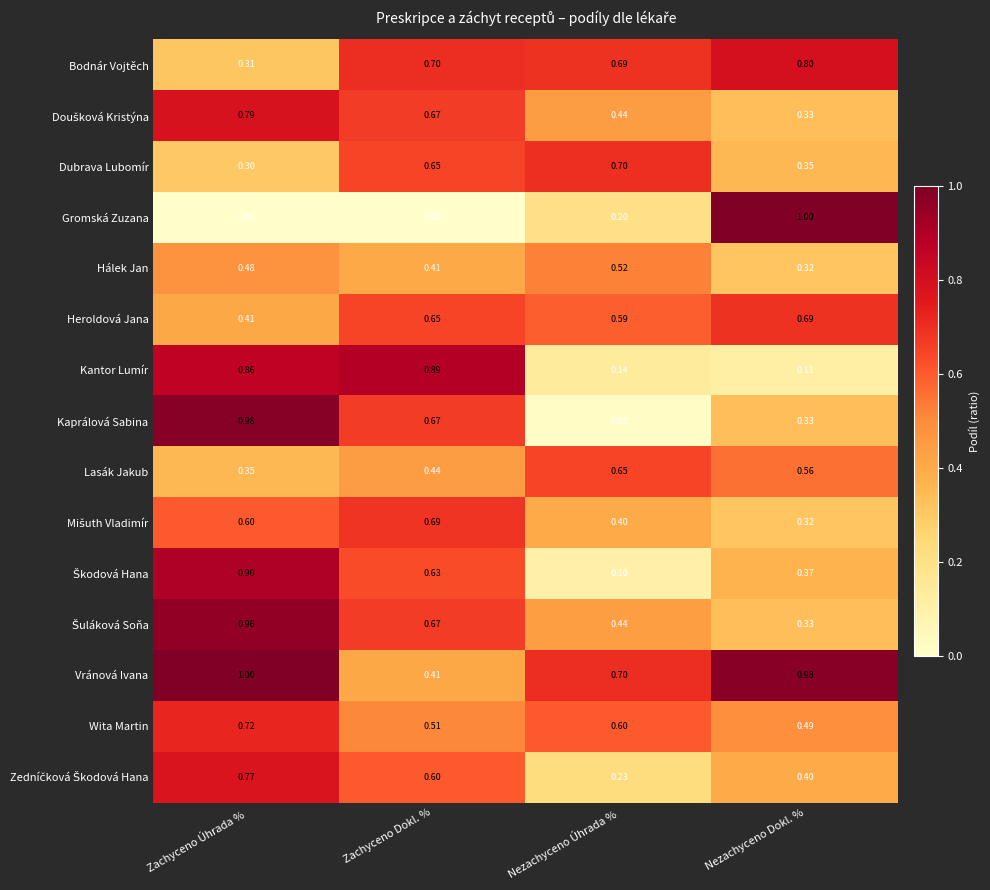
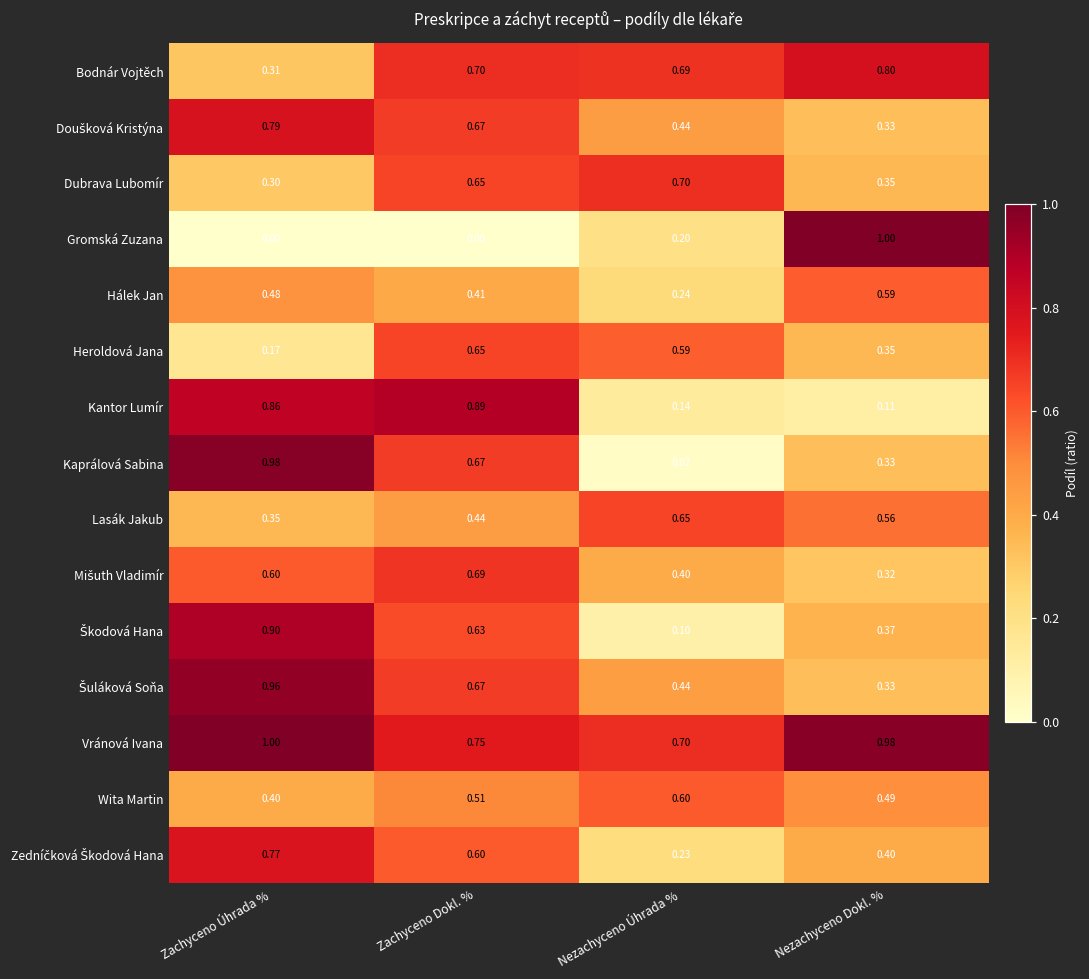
  {
    "Bodnár Vojtěch": {
      "Zachyceno Úhrada %": 0.31,
      "Zachyceno Dokl. %": 0.70,
      "Nezachyceno Úhrada %": 0.69,
      "Nezachyceno Dokl. %": 0.80
    },
    "Doušková Kristýna": {
      "Zachyceno Úhrada %": 0.79,
      "Zachyceno Dokl. %": 0.67,
      "Nezachyceno Úhrada %": 0.44,
      "Nezachyceno Dokl. %": 0.33
    },
    "Dubrava Lubomír": {
      "Zachyceno Úhrada %": 0.30,
      "Zachyceno Dokl. %": 0.65,
      "Nezachyceno Úhrada %": 0.70,
      "Nezachyceno Dokl. %": 0.35
    },
    "Gromská Zuzana": {
      "Zachyceno Úhrada %": 0.00,
      "Zachyceno Dokl. %": 0.00,
      "Nezachyceno Úhrada %": 0.20,
      "Nezachyceno Dokl. %": 1.00
    },
    "Hálek Jan": {
      "Zachyceno Úhrada %": 0.48,
      "Zachyceno Dokl. %": 0.41,
-     "Nezachyceno Úhrada %": 0.52,
-     "Nezachyceno Dokl. %": 0.32
+     "Nezachyceno Úhrada %": 0.24,
+     "Nezachyceno Dokl. %": 0.59
    },
    "Heroldová Jana": {
-     "Zachyceno Úhrada %": 0.41,
+     "Zachyceno Úhrada %": 0.17,
      "Zachyceno Dokl. %": 0.65,
      "Nezachyceno Úhrada %": 0.59,
-     "Nezachyceno Dokl. %": 0.69
+     "Nezachyceno Dokl. %": 0.35
    },
    "Kantor Lumír": {
      "Zachyceno Úhrada %": 0.86,
      "Zachyceno Dokl. %": 0.89,
      "Nezachyceno Úhrada %": 0.14,
      "Nezachyceno Dokl. %": 0.11
    },
    "Kaprálová Sabina": {
      "Zachyceno Úhrada %": 0.98,
      "Zachyceno Dokl. %": 0.67,
      "Nezachyceno Úhrada %": 0.02,
      "Nezachyceno Dokl. %": 0.33
    },
    "Lasák Jakub": {
      "Zachyceno Úhrada %": 0.35,
      "Zachyceno Dokl. %": 0.44,
      "Nezachyceno Úhrada %": 0.65,
      "Nezachyceno Dokl. %": 0.56
    },
    "Mišuth Vladimír": {
      "Zachyceno Úhrada %": 0.60,
      "Zachyceno Dokl. %": 0.69,
      "Nezachyceno Úhrada %": 0.40,
      "Nezachyceno Dokl. %": 0.32
    },
    "Škodová Hana": {
      "Zachyceno Úhrada %": 0.90,
      "Zachyceno Dokl. %": 0.63,
      "Nezachyceno Úhrada %": 0.10,
      "Nezachyceno Dokl. %": 0.37
    },
    "Šuláková Soňa": {
      "Zachyceno Úhrada %": 0.96,
      "Zachyceno Dokl. %": 0.67,
      "Nezachyceno Úhrada %": 0.44,
      "Nezachyceno Dokl. %": 0.33
    },
    "Vránová Ivana": {
      "Zachyceno Úhrada %": 1.00,
-     "Zachyceno Dokl. %": 0.41,
+     "Zachyceno Dokl. %": 0.75,
      "Nezachyceno Úhrada %": 0.70,
      "Nezachyceno Dokl. %": 0.98
    },
    "Wita Martin": {
-     "Zachyceno Úhrada %": 0.72,
+     "Zachyceno Úhrada %": 0.40,
      "Zachyceno Dokl. %": 0.51,
      "Nezachyceno Úhrada %": 0.60,
      "Nezachyceno Dokl. %": 0.49
    },
    "Zedníčková Škodová Hana": {
      "Zachyceno Úhrada %": 0.77,
      "Zachyceno Dokl. %": 0.60,
      "Nezachyceno Úhrada %": 0.23,
      "Nezachyceno Dokl. %": 0.40
    }
  }
